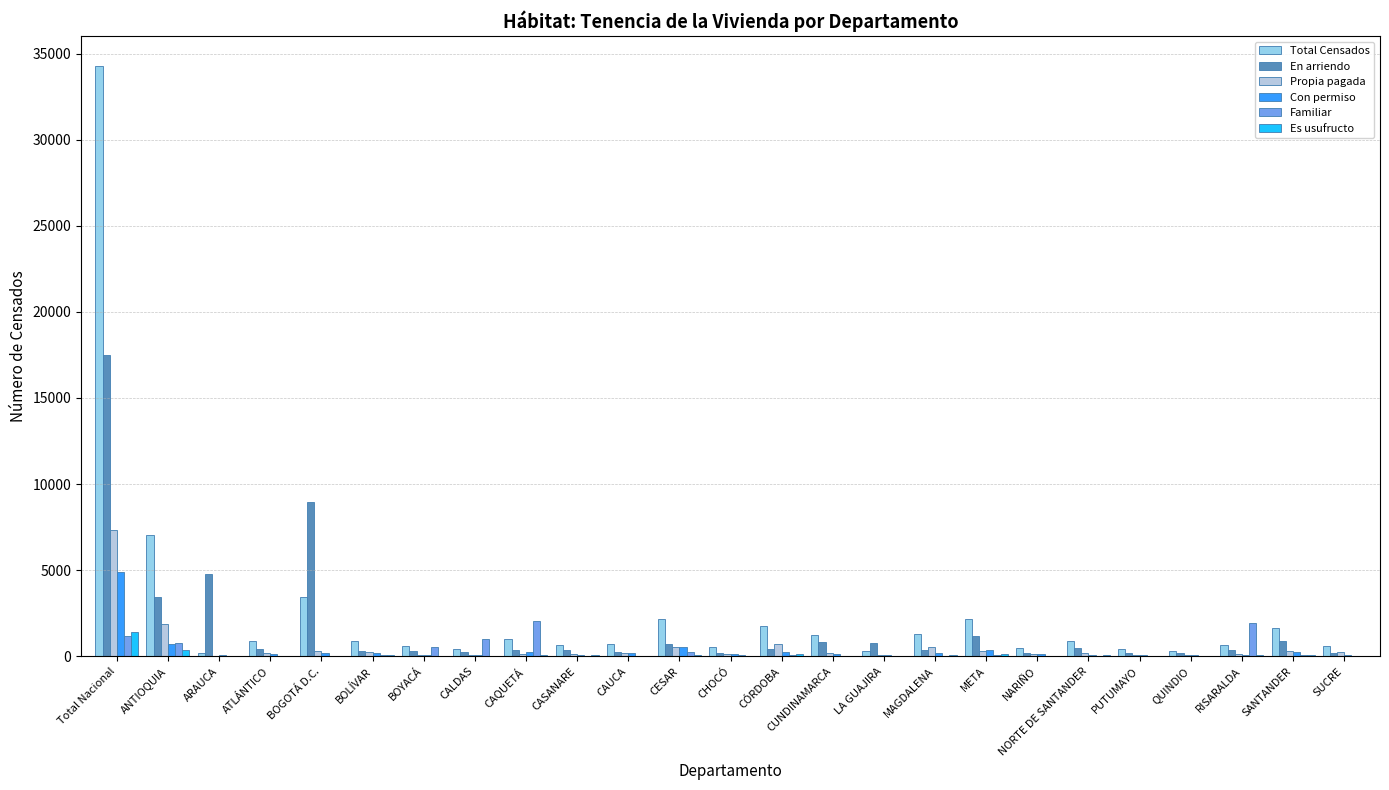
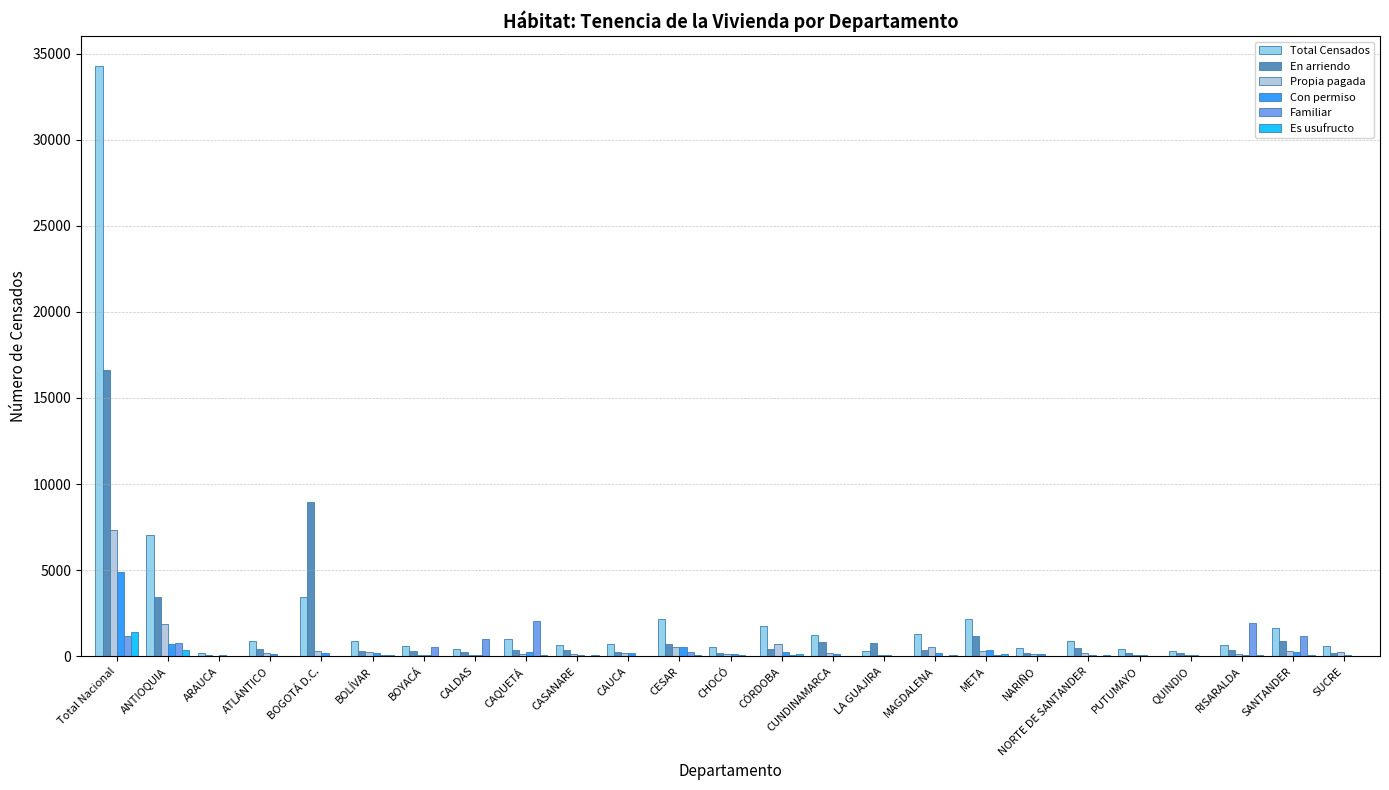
  {
    "En arriendo": {
-     "Total Nacional": 17500,
+     "Total Nacional": 16700,
      "ANTIOQUIA": 3400,
-     "ARAUCA": 4800,
+     "ARAUCA": 100,
      "ATLÁNTICO": 400,
      "BOGOTÁ D.C.": 8900,
      "BOLÍVAR": 300,
      "BOYACÁ": 300,
      "CALDAS": 200,
      "CAQUETÁ": 400,
      "CASANARE": 400,
      "CAUCA": 200,
      "CESAR": 700,
      "CHOCÓ": 200,
      "CÓRDOBA": 400,
      "CUNDINAMARCA": 800,
      "LA GUAJIRA": 700,
      "MAGDALENA": 400,
      "META": 1100,
      "NARIÑO": 200,
      "NORTE DE SANTANDER": 400,
      "PUTUMAYO": 200,
      "QUINDIO": 200,
      "RISARALDA": 300,
      "SANTANDER": 900,
      "SUCRE": 200
    },
    "Familiar": {
      "Total Nacional": 1200,
      "ANTIOQUIA": 800,
      "BOYACÁ": 500,
      "CALDAS": 1000,
      "CAQUETÁ": 2100,
      "CESAR": 200,
      "RISARALDA": 1900,
-     "SANTANDER": 100
+     "SANTANDER": 1200
    }
  }
